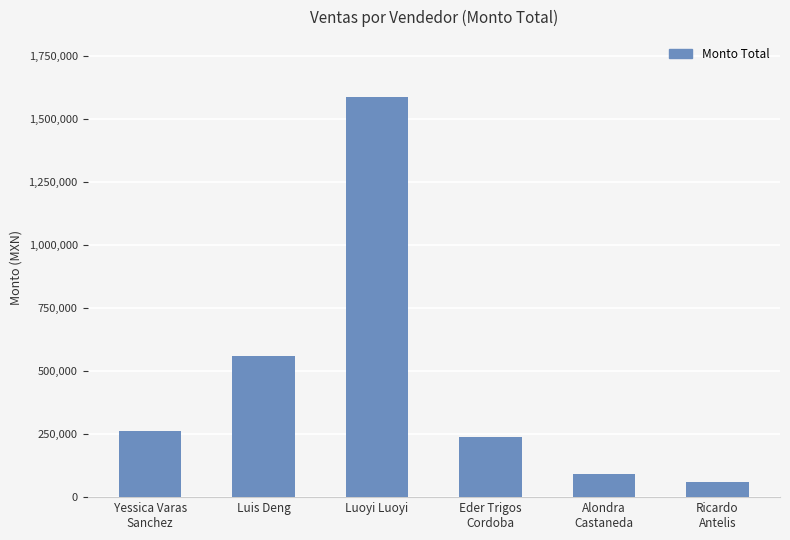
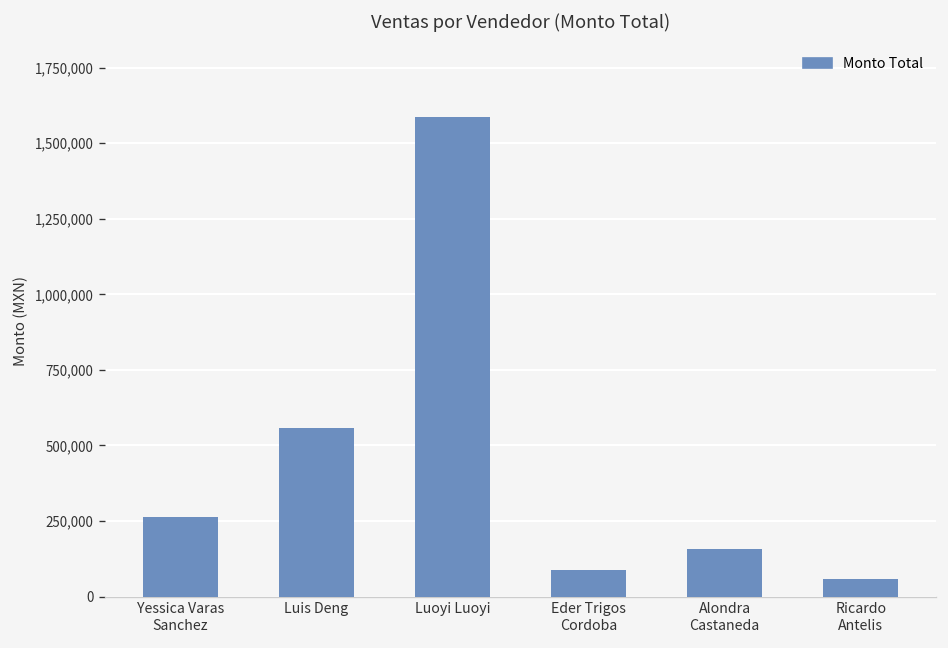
  {
    "Yessica Varas Sanchez": "260,000",
    "Luis Deng": "560,000",
    "Luoyi Luoyi": "1,590,000",
-   "Eder Trigos Cordoba": "240,000",
-   "Alondra Castaneda": "90,000",
+   "Eder Trigos Cordoba": "90,000",
+   "Alondra Castaneda": "160,000",
    "Ricardo Antelis": "60,000"
  }
